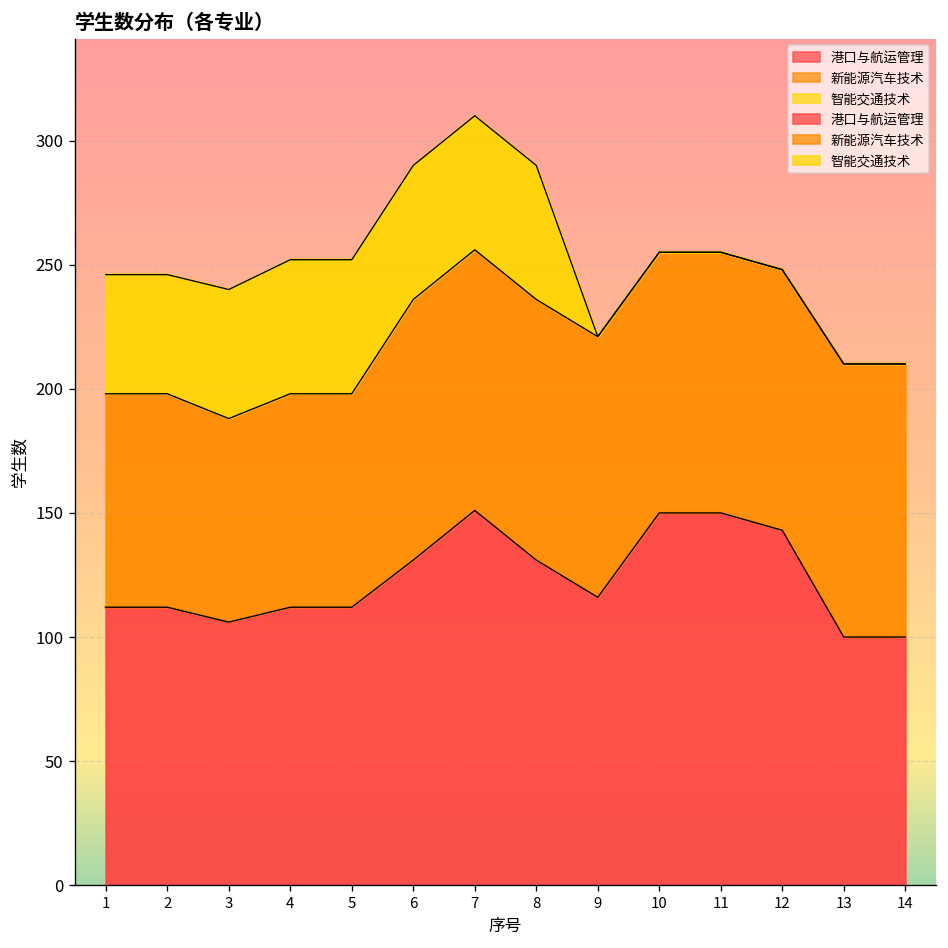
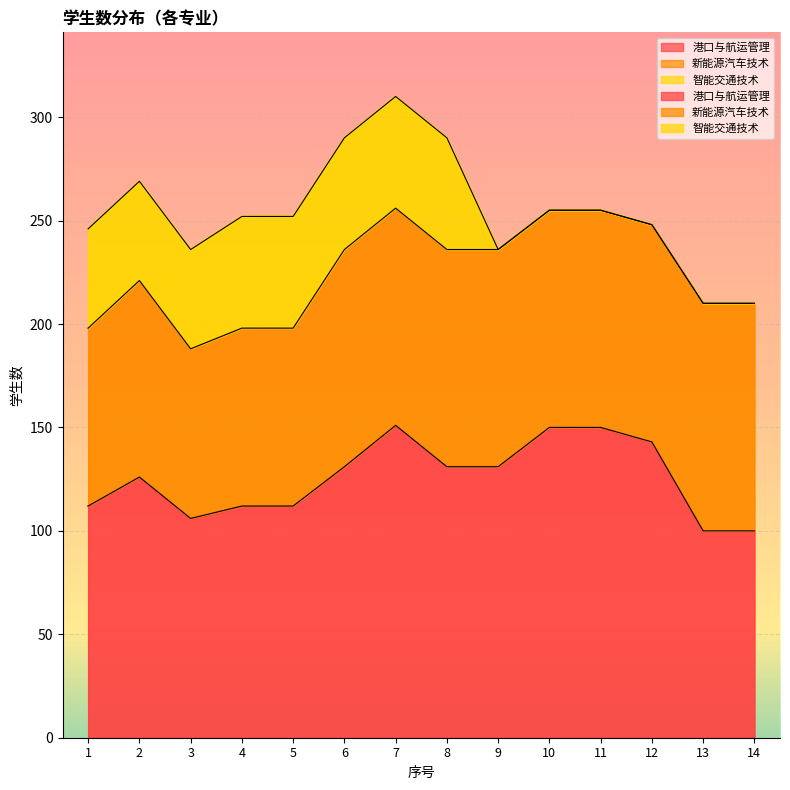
  {
    "港口与航运管理": {
      "1": 112,
-     "2": 112,
+     "2": 126,
      "3": 106,
      "4": 112,
      "5": 112,
      "6": 131,
      "7": 151,
      "8": 131,
-     "9": 116,
+     "9": 131,
      "10": 150,
      "11": 150,
      "12": 143,
      "13": 100,
      "14": 100
    },
    "新能源汽车技术": {
      "1": 86,
-     "2": 86,
+     "2": 95,
      "3": 82,
      "4": 86,
      "5": 86,
      "6": 105,
      "7": 105,
      "8": 105
    },
    "智能交通技术": {
      "1": 48,
      "2": 48,
-     "3": 52,
+     "3": 48,
      "4": 54,
      "5": 54,
      "6": 54,
      "7": 54,
      "8": 54
    }
  }
